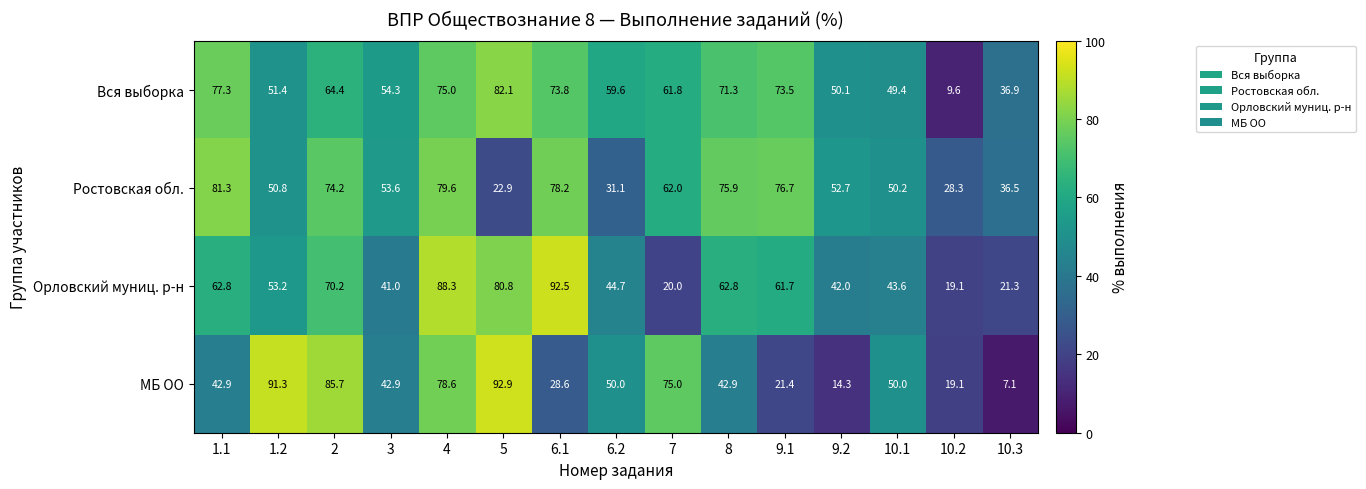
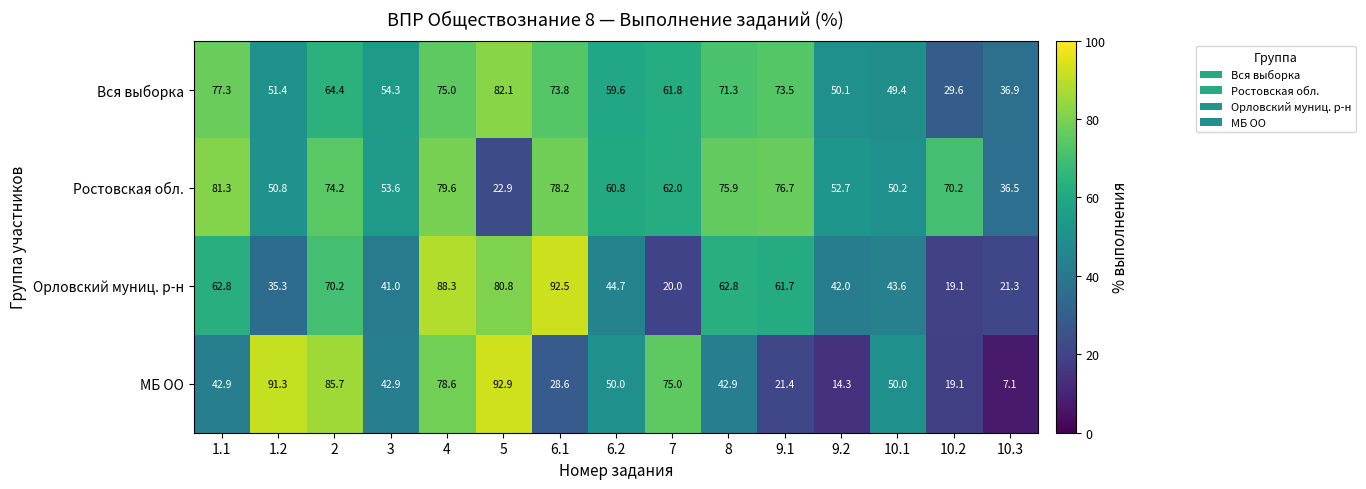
  {
    "Вся выборка": {
      "1.1": 77.3,
      "1.2": 51.4,
      "2": 64.4,
      "3": 54.3,
      "4": 75.0,
      "5": 82.1,
      "6.1": 73.8,
      "6.2": 59.6,
      "7": 61.8,
      "8": 71.3,
      "9.1": 73.5,
      "9.2": 50.1,
      "10.1": 49.4,
-     "10.2": 9.6,
+     "10.2": 29.6,
      "10.3": 36.9
    },
    "Ростовская обл.": {
      "1.1": 81.3,
      "1.2": 50.8,
      "2": 74.2,
      "3": 53.6,
      "4": 79.6,
      "5": 22.9,
      "6.1": 78.2,
-     "6.2": 31.1,
+     "6.2": 60.8,
      "7": 62.0,
      "8": 75.9,
      "9.1": 76.7,
      "9.2": 52.7,
      "10.1": 50.2,
-     "10.2": 28.3,
+     "10.2": 70.2,
      "10.3": 36.5
    },
    "Орловский муниц. р-н": {
      "1.1": 62.8,
-     "1.2": 53.2,
+     "1.2": 35.3,
      "2": 70.2,
      "3": 41.0,
      "4": 88.3,
      "5": 80.8,
      "6.1": 92.5,
      "6.2": 44.7,
      "7": 20.0,
      "8": 62.8,
      "9.1": 61.7,
      "9.2": 42.0,
      "10.1": 43.6,
      "10.2": 19.1,
      "10.3": 21.3
    },
    "МБ ОО": {
      "1.1": 42.9,
      "1.2": 91.3,
      "2": 85.7,
      "3": 42.9,
      "4": 78.6,
      "5": 92.9,
      "6.1": 28.6,
      "6.2": 50.0,
      "7": 75.0,
      "8": 42.9,
      "9.1": 21.4,
      "9.2": 14.3,
      "10.1": 50.0,
      "10.2": 19.1,
      "10.3": 7.1
    }
  }
